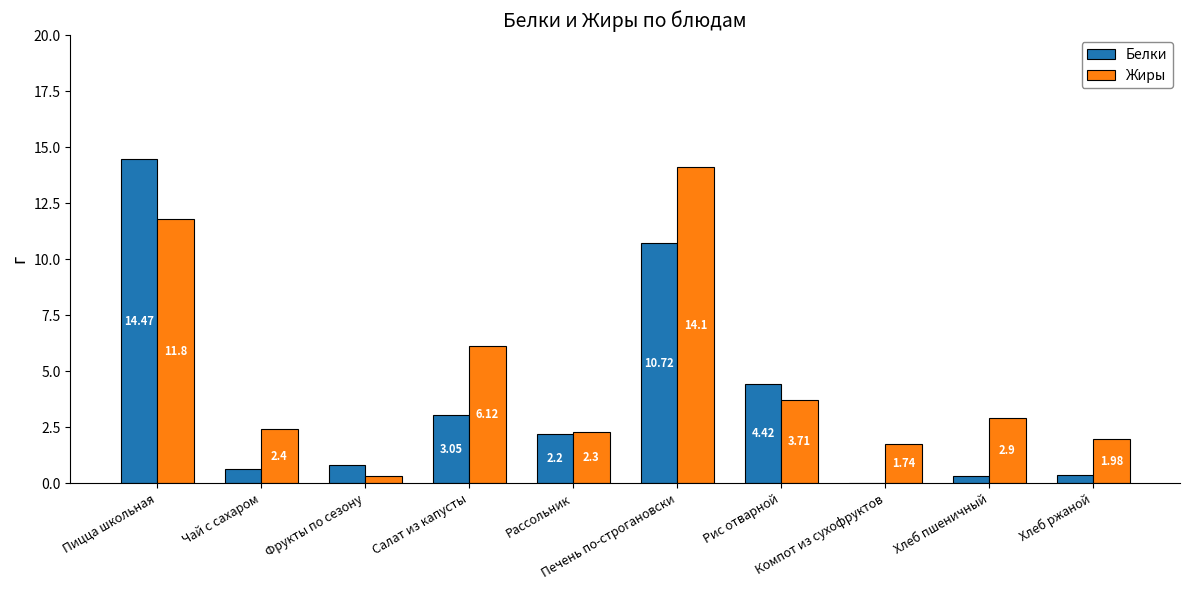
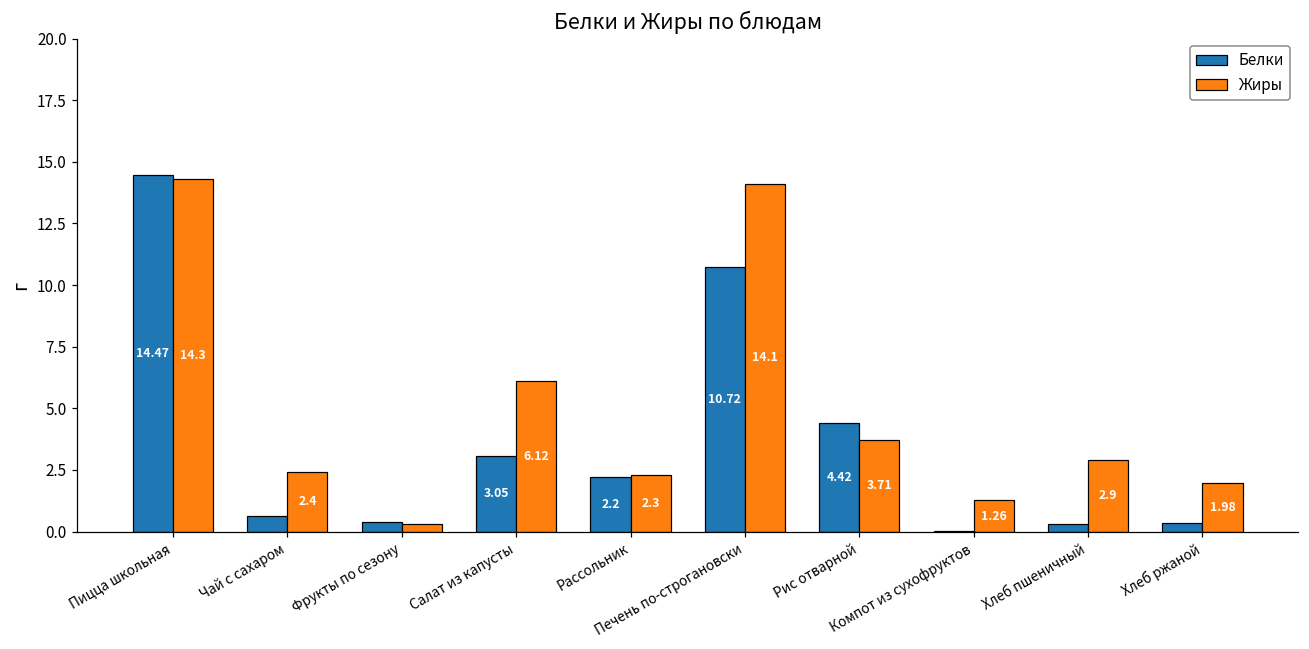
  {
    "Белки": {
      "Чай с сахаром": 0.7,
-     "Фрукты по сезону": 0.8,
+     "Фрукты по сезону": 0.4,
      "Хлеб пшеничный": 0.3,
      "Хлеб ржаной": 0.4
    },
    "Жиры": {
-     "Пицца школьная": 11.8,
+     "Пицца школьная": 14.3,
      "Чай с сахаром": 2.4,
      "Салат из капусты": 6.12,
      "Рассольник": 2.3,
      "Печень по-строгановски": 14.1,
      "Рис отварной": 3.71,
-     "Компот из сухофруктов": 1.74,
+     "Компот из сухофруктов": 1.26,
      "Хлеб пшеничный": 2.9,
      "Хлеб ржаной": 1.98
    }
  }
